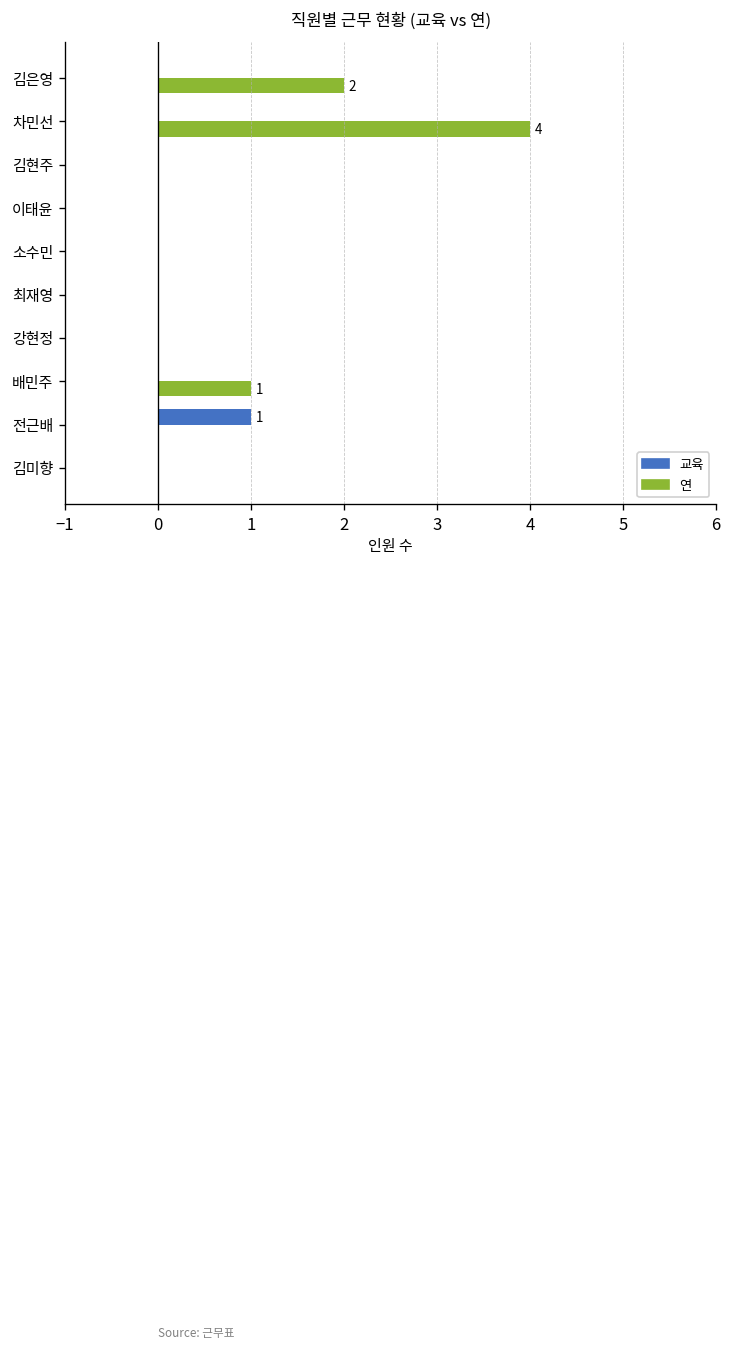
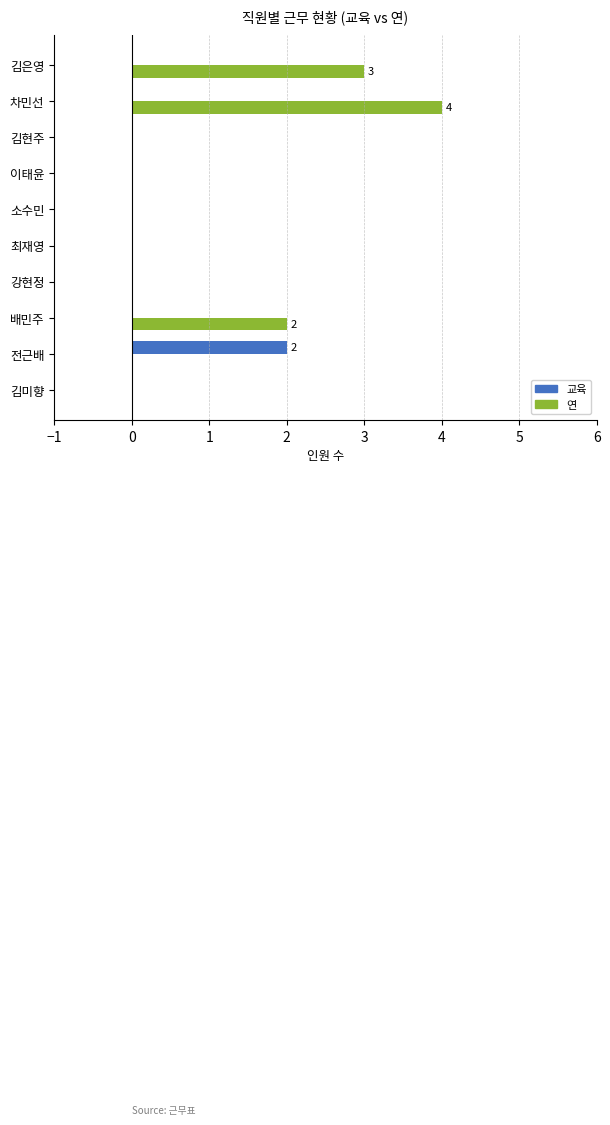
  {
    "교육": {
-     "전근배": 1
+     "전근배": 2
    },
    "연": {
-     "김은영": 2,
+     "김은영": 3,
      "차민선": 4,
-     "배민주": 1
+     "배민주": 2
    }
  }
